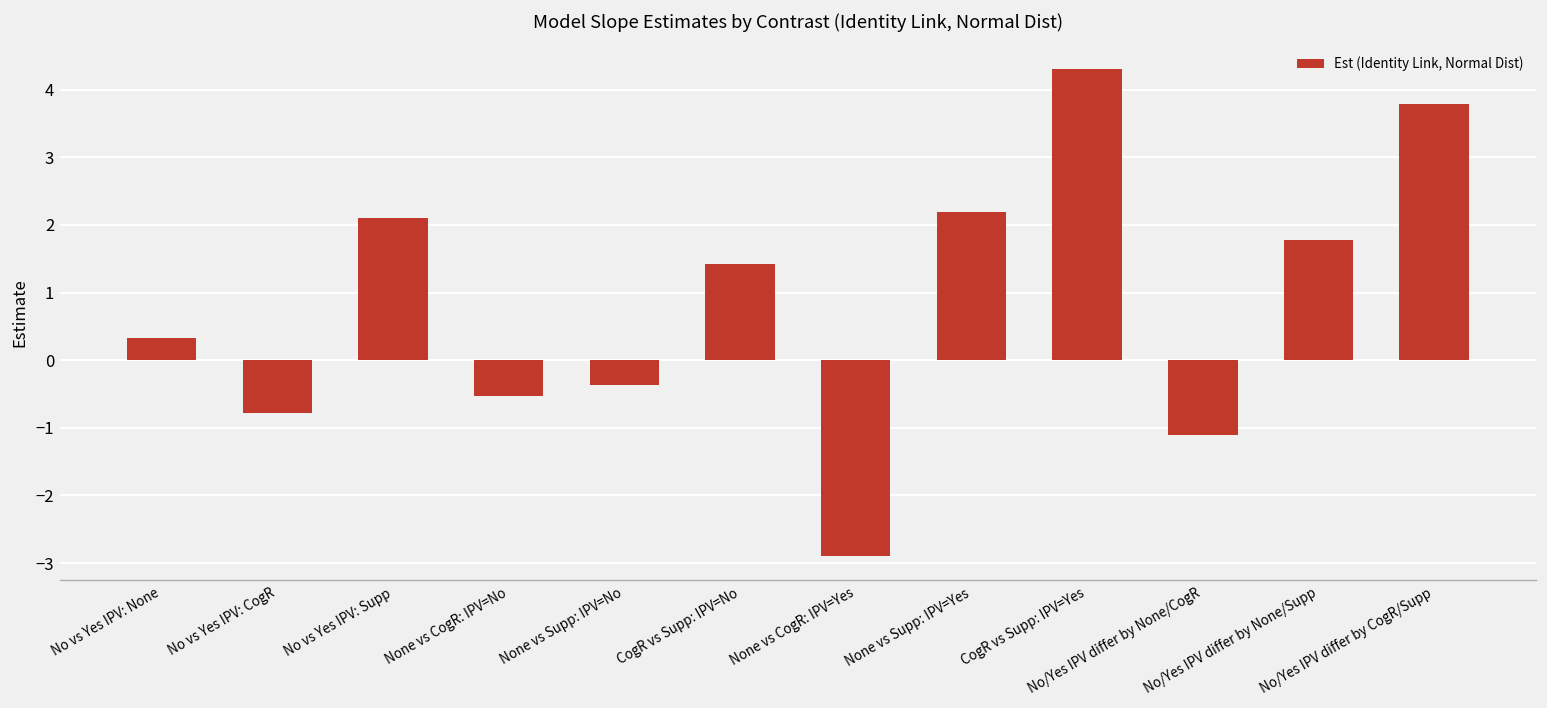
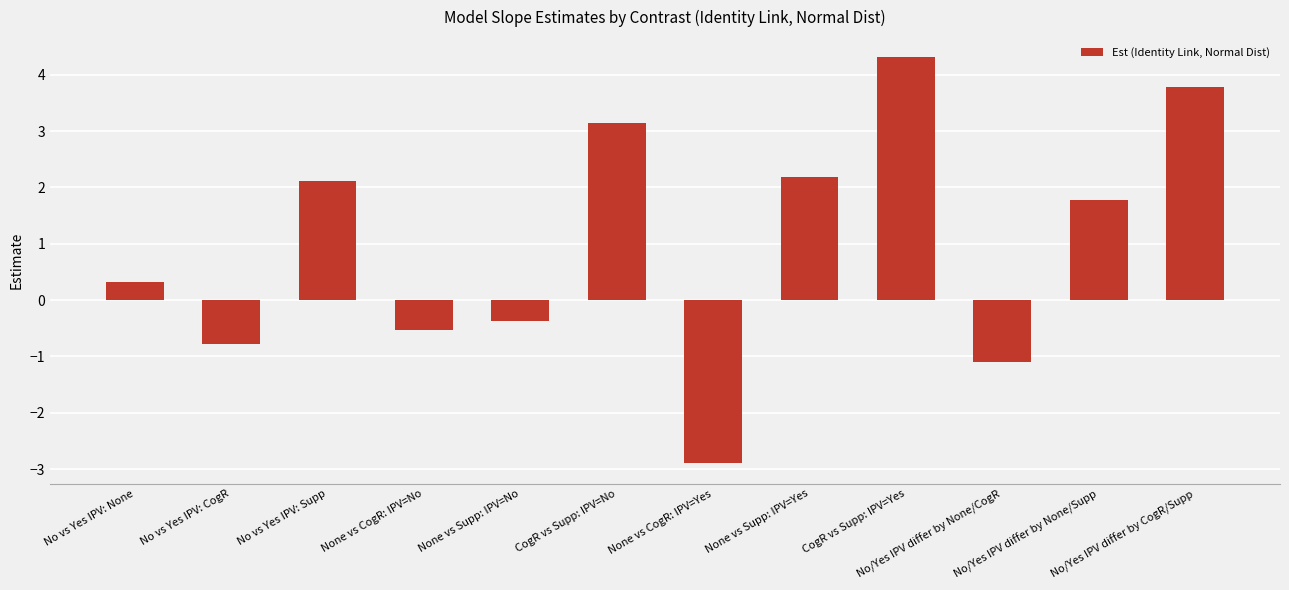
  {
    "No vs Yes IPV: None": 0.3,
    "No vs Yes IPV: CogR": -0.8,
    "No vs Yes IPV: Supp": 2.1,
    "None vs CogR: IPV=No": -0.5,
    "None vs Supp: IPV=No": -0.4,
-   "CogR vs Supp: IPV=No": 1.4,
+   "CogR vs Supp: IPV=No": 3.1,
    "None vs CogR: IPV=Yes": -2.9,
    "None vs Supp: IPV=Yes": 2.2,
    "CogR vs Supp: IPV=Yes": 4.3,
    "No/Yes IPV differ by None/CogR": -1.1,
    "No/Yes IPV differ by None/Supp": 1.8,
    "No/Yes IPV differ by CogR/Supp": 3.8
  }
